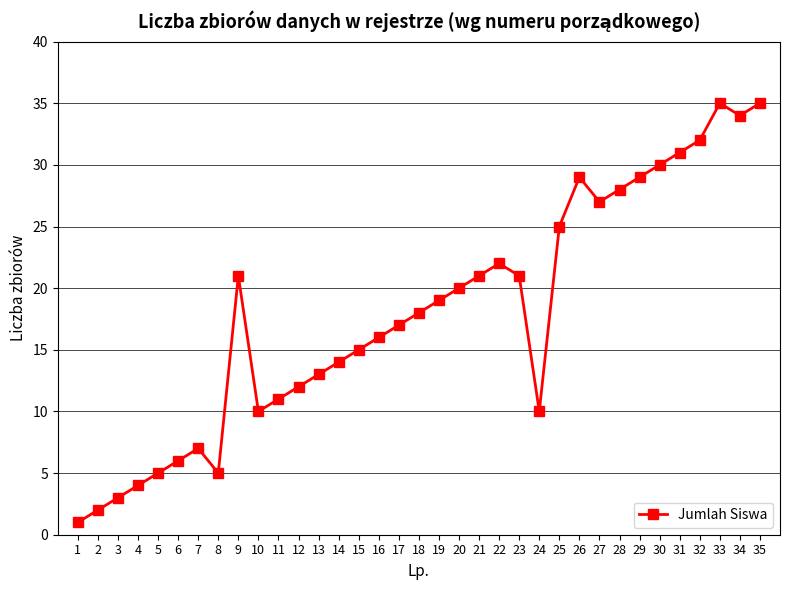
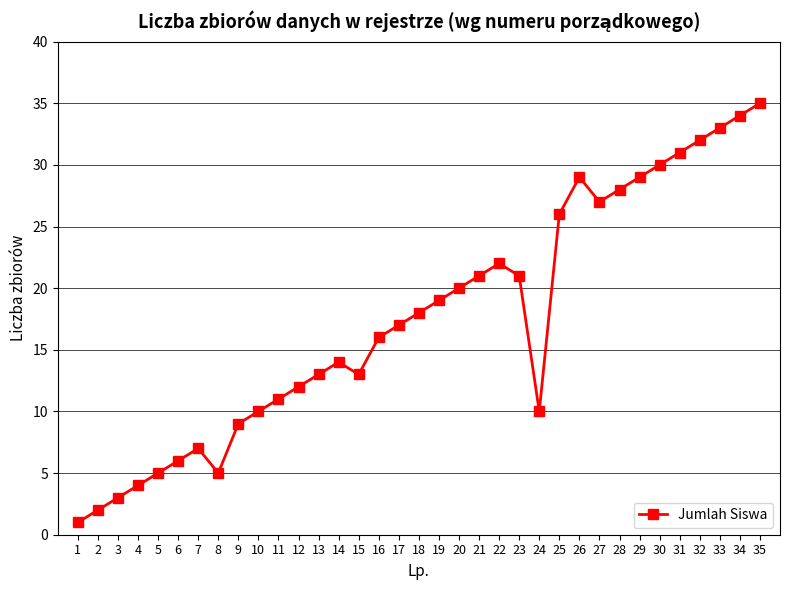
  {
    "1": 1,
    "2": 2,
    "3": 3,
    "4": 4,
    "5": 5,
    "6": 6,
    "7": 7,
    "8": 5,
-   "9": 21,
+   "9": 9,
    "10": 10,
    "11": 11,
    "12": 12,
    "13": 13,
    "14": 14,
-   "15": 15,
+   "15": 13,
    "16": 16,
    "17": 17,
    "18": 18,
    "19": 19,
    "20": 20,
    "21": 21,
    "22": 22,
    "23": 21,
    "24": 10,
-   "25": 25,
+   "25": 26,
    "26": 29,
    "27": 27,
    "28": 28,
    "29": 29,
    "30": 30,
    "31": 31,
    "32": 32,
-   "33": 35,
+   "33": 33,
    "34": 34,
    "35": 35
  }
